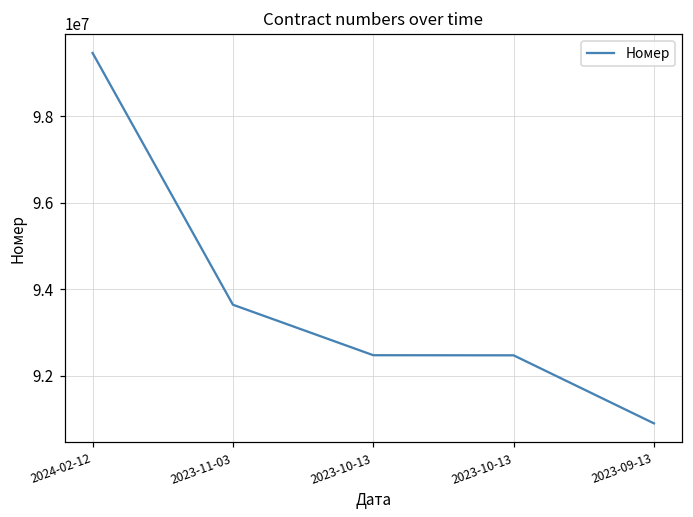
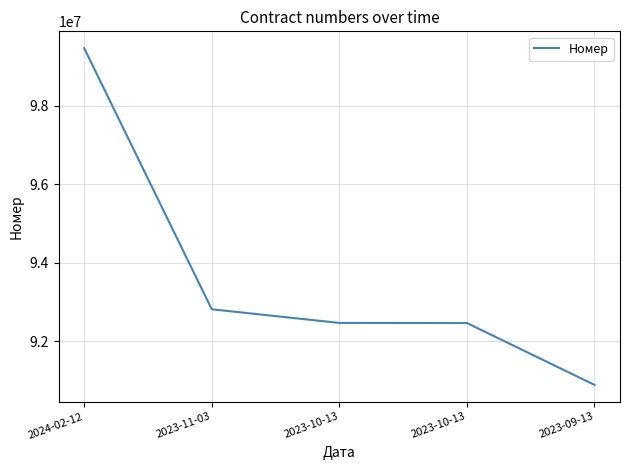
  {
    "2024-02-12": 99500000,
-   "2023-11-03": 93600000,
+   "2023-11-03": 92800000,
    "2023-09-13": 90900000
  }
